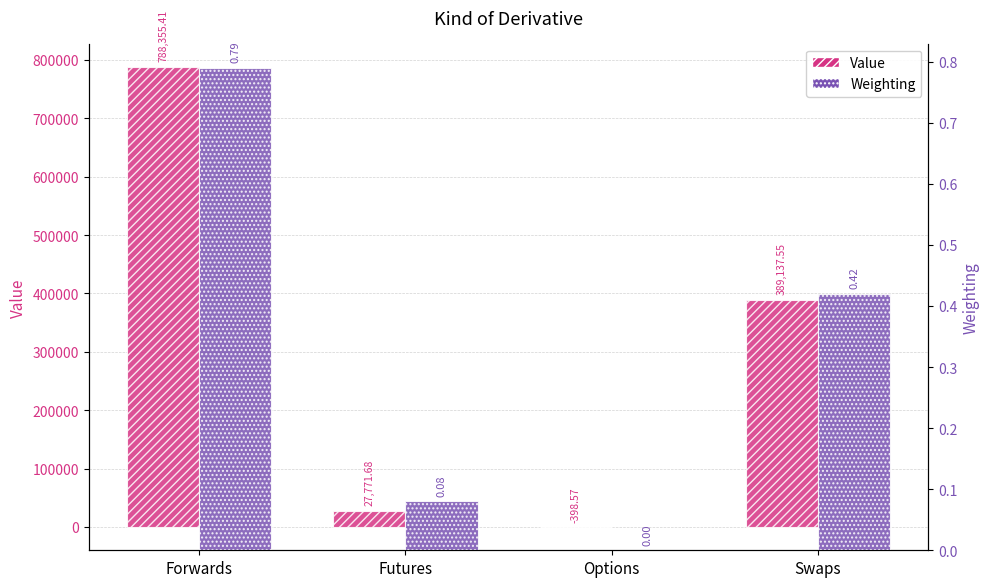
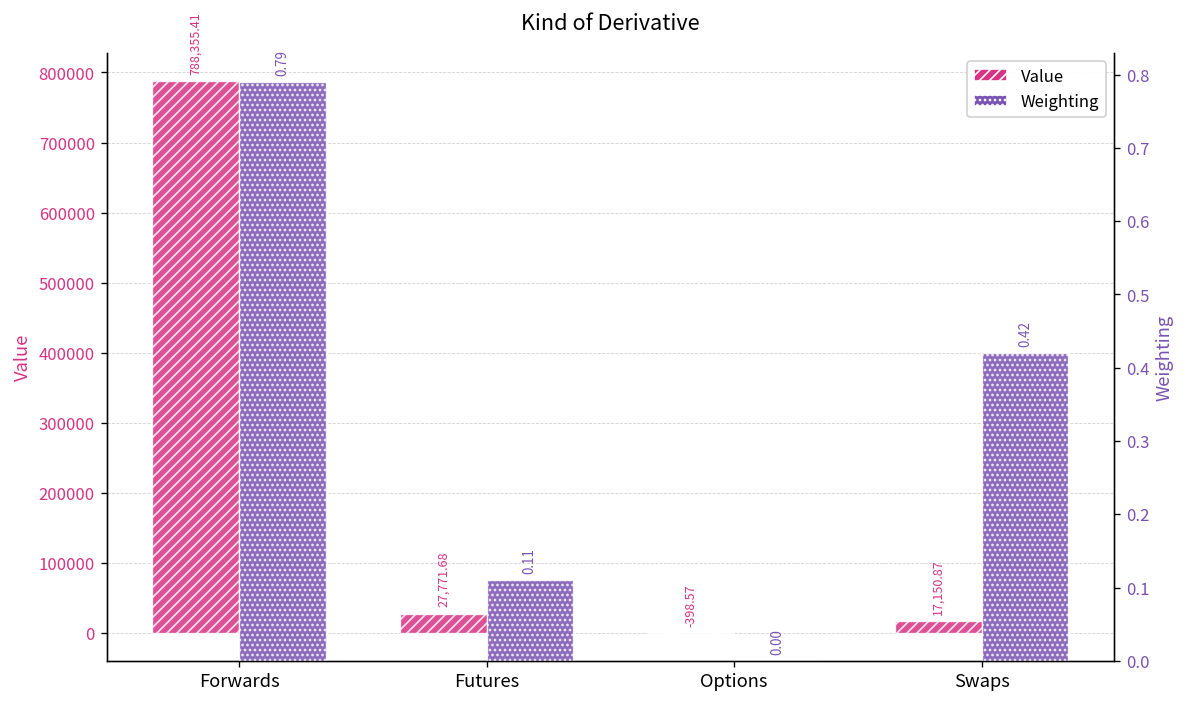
  {
    "Value": {
      "Forwards": "788,355.41",
      "Futures": "27,771.68",
      "Options": "-398.57",
-     "Swaps": "389,137.55"
+     "Swaps": "17,150.87"
    },
    "Weighting": {
      "Forwards": "0.79",
-     "Futures": "0.08",
+     "Futures": "0.11",
      "Options": "0.00",
      "Swaps": "0.42"
    }
  }
